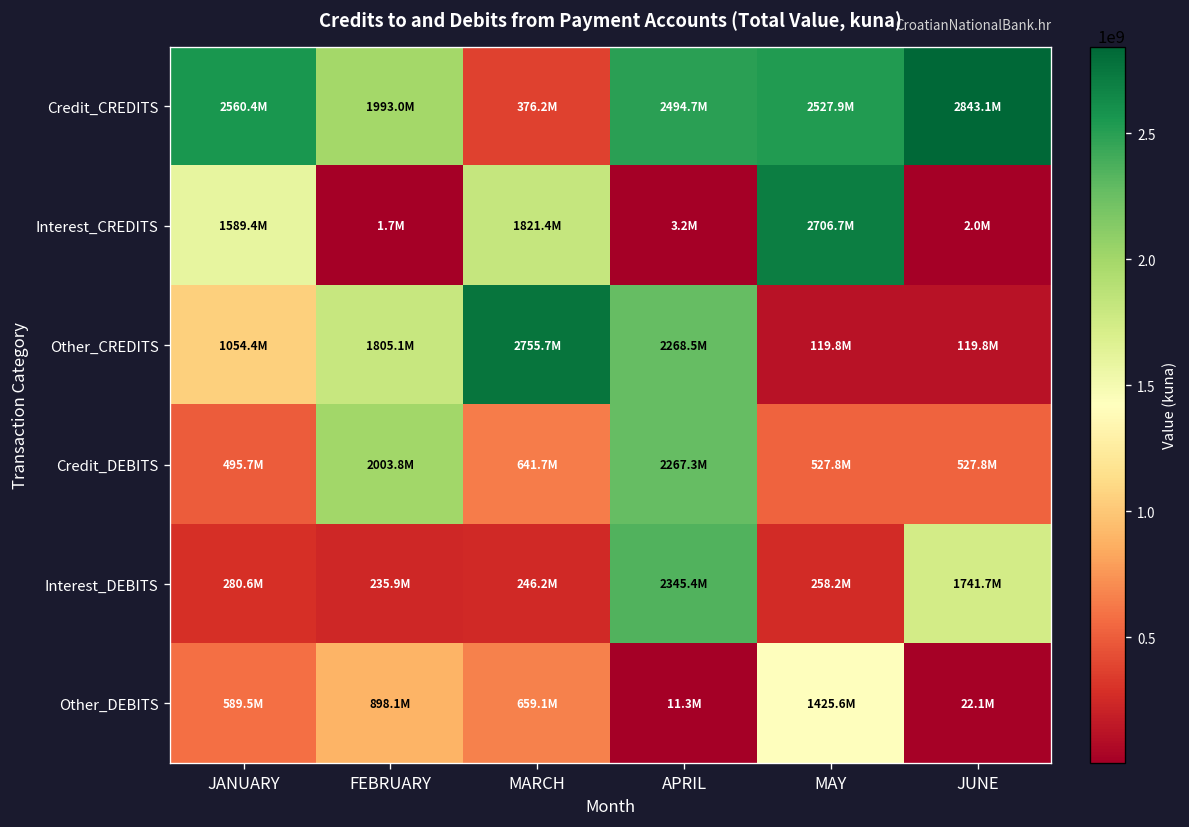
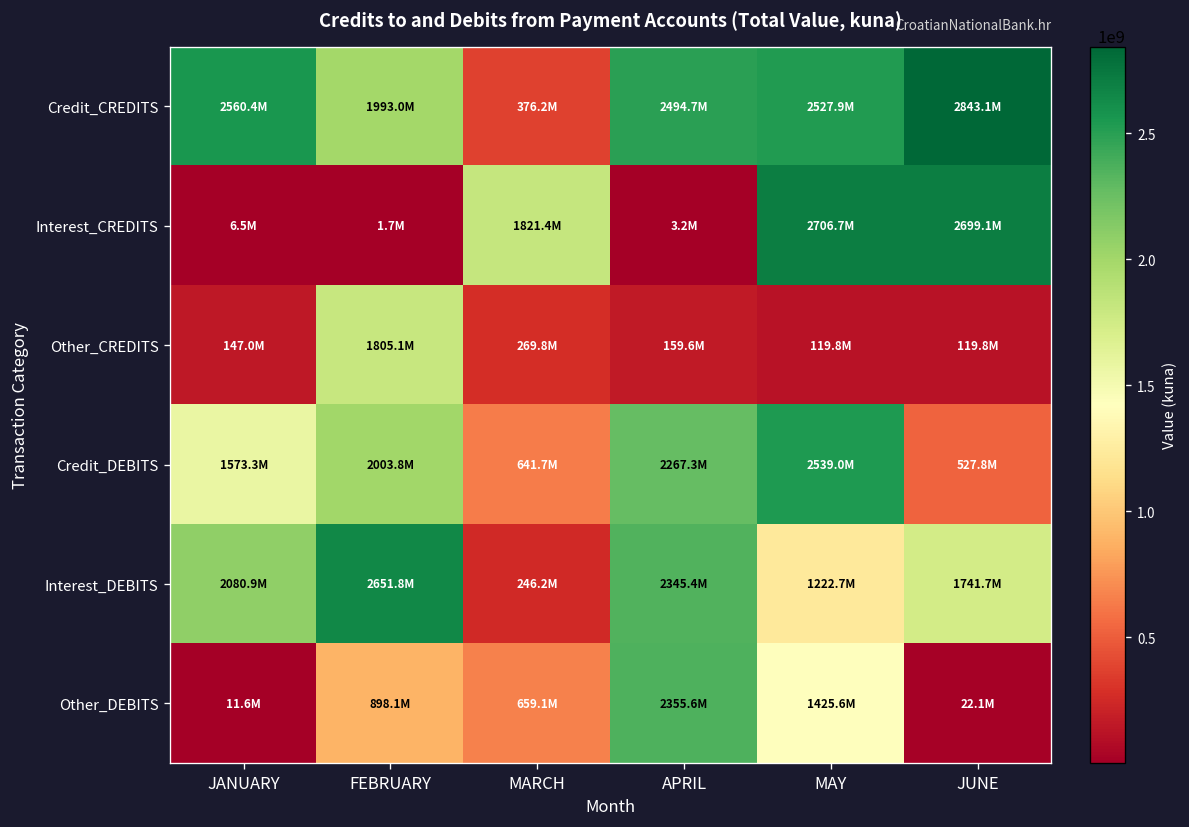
  {
    "Credit_CREDITS": {
      "JANUARY": "2560.4M",
      "FEBRUARY": "1993.0M",
      "MARCH": "376.2M",
      "APRIL": "2494.7M",
      "MAY": "2527.9M",
      "JUNE": "2843.1M"
    },
    "Interest_CREDITS": {
-     "JANUARY": "1589.4M",
+     "JANUARY": "6.5M",
      "FEBRUARY": "1.7M",
      "MARCH": "1821.4M",
      "APRIL": "3.2M",
      "MAY": "2706.7M",
-     "JUNE": "2.0M"
+     "JUNE": "2699.1M"
    },
    "Other_CREDITS": {
-     "JANUARY": "1054.4M",
+     "JANUARY": "147.0M",
      "FEBRUARY": "1805.1M",
-     "MARCH": "2755.7M",
-     "APRIL": "2268.5M",
+     "MARCH": "269.8M",
+     "APRIL": "159.6M",
      "MAY": "119.8M",
      "JUNE": "119.8M"
    },
    "Credit_DEBITS": {
-     "JANUARY": "495.7M",
+     "JANUARY": "1573.3M",
      "FEBRUARY": "2003.8M",
      "MARCH": "641.7M",
      "APRIL": "2267.3M",
-     "MAY": "527.8M",
+     "MAY": "2539.0M",
      "JUNE": "527.8M"
    },
    "Interest_DEBITS": {
-     "JANUARY": "280.6M",
-     "FEBRUARY": "235.9M",
+     "JANUARY": "2080.9M",
+     "FEBRUARY": "2651.8M",
      "MARCH": "246.2M",
      "APRIL": "2345.4M",
-     "MAY": "258.2M",
+     "MAY": "1222.7M",
      "JUNE": "1741.7M"
    },
    "Other_DEBITS": {
-     "JANUARY": "589.5M",
+     "JANUARY": "11.6M",
      "FEBRUARY": "898.1M",
      "MARCH": "659.1M",
-     "APRIL": "11.3M",
+     "APRIL": "2355.6M",
      "MAY": "1425.6M",
      "JUNE": "22.1M"
    }
  }
